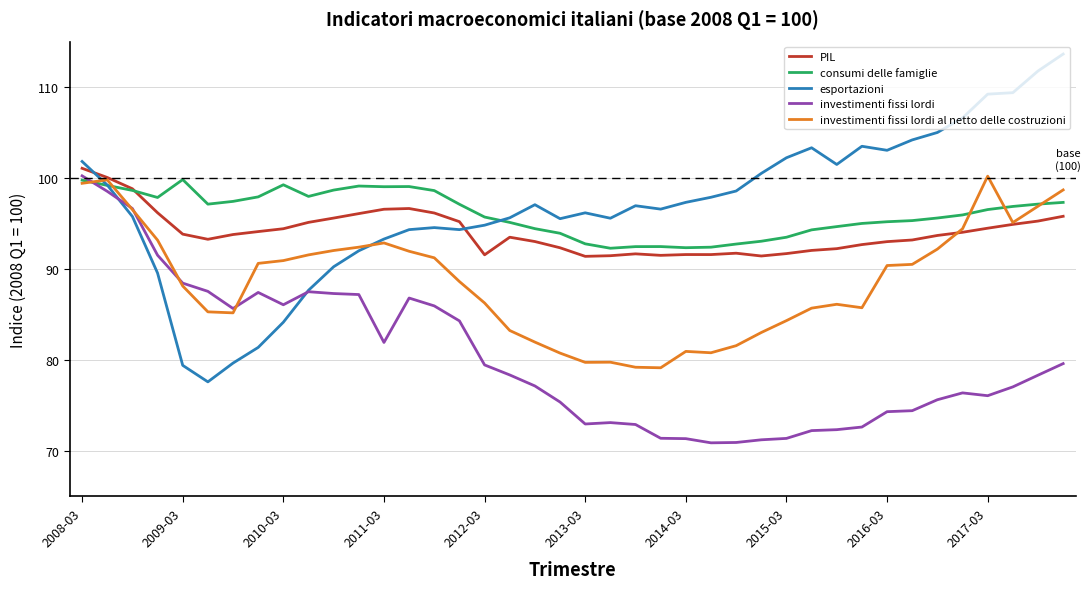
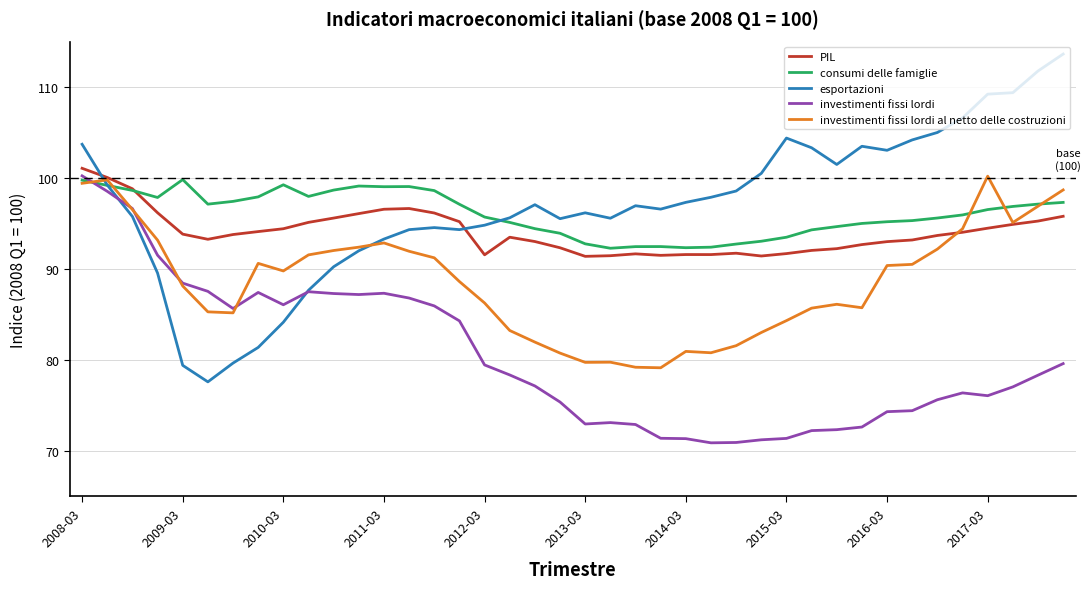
  {
    "PIL": {
      "2008-03": 101,
      "2009-03": 94,
      "2010-03": 94,
      "2011-03": 97,
      "2012-03": 92,
      "2013-03": 91,
      "2014-03": 92,
      "2015-03": 92,
      "2016-03": 93,
      "2017-03": 94
    },
    "consumi delle famiglie": {
      "2008-03": 100,
      "2009-03": 100,
      "2010-03": 99,
      "2011-03": 99,
      "2012-03": 96,
      "2013-03": 93,
      "2014-03": 92,
      "2015-03": 93,
      "2016-03": 95,
      "2017-03": 97
    },
    "esportazioni": {
-     "2008-03": 102,
+     "2008-03": 104,
      "2009-03": 79,
      "2010-03": 84,
      "2011-03": 93,
      "2012-03": 95,
      "2013-03": 96,
      "2014-03": 97,
-     "2015-03": 102,
+     "2015-03": 104,
      "2016-03": 103
    },
    "investimenti fissi lordi": {
      "2008-03": 100,
      "2009-03": 88,
      "2010-03": 86,
-     "2011-03": 82,
+     "2011-03": 87,
      "2012-03": 79,
      "2013-03": 73,
      "2014-03": 71,
      "2015-03": 71,
      "2016-03": 74,
      "2017-03": 76
    },
    "investimenti fissi lordi al netto delle costruzioni": {
      "2008-03": 99,
      "2009-03": 88,
-     "2010-03": 91,
+     "2010-03": 90,
      "2011-03": 93,
      "2012-03": 86,
      "2013-03": 80,
      "2014-03": 81,
      "2015-03": 84,
      "2016-03": 90,
      "2017-03": 100
    }
  }
